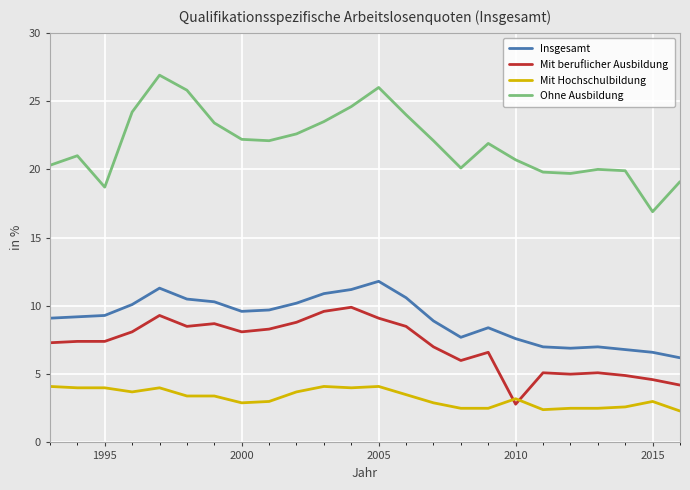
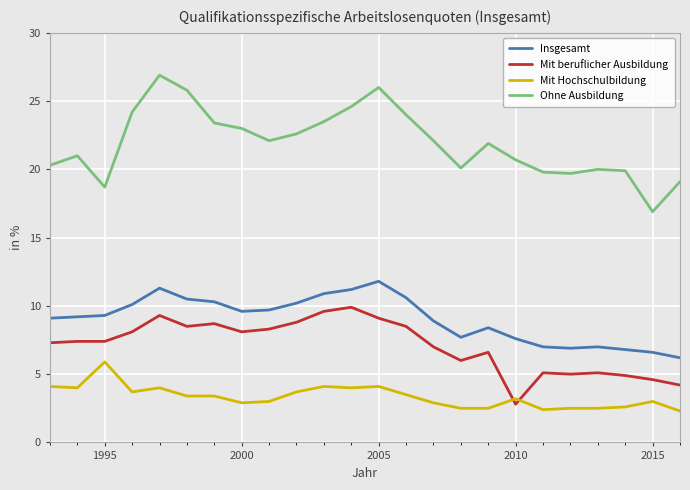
  {
    "Insgesamt": {
      "1995": 9.3,
      "2000": 9.6,
      "2005": 11.8,
      "2010": 7.6,
      "2015": 6.6
    },
    "Mit beruflicher Ausbildung": {
      "1995": 7.4,
      "2000": 8.1,
      "2005": 9.1,
      "2010": 2.8,
      "2015": 4.6
    },
    "Mit Hochschulbildung": {
-     "1995": 4.0,
+     "1995": 5.9,
      "2000": 2.9,
      "2005": 4.1,
      "2010": 3.2,
      "2015": 3.0
    },
    "Ohne Ausbildung": {
      "1995": 18.7,
-     "2000": 22.2,
+     "2000": 23.0,
      "2005": 26.0,
      "2010": 20.7,
      "2015": 16.9
    }
  }
